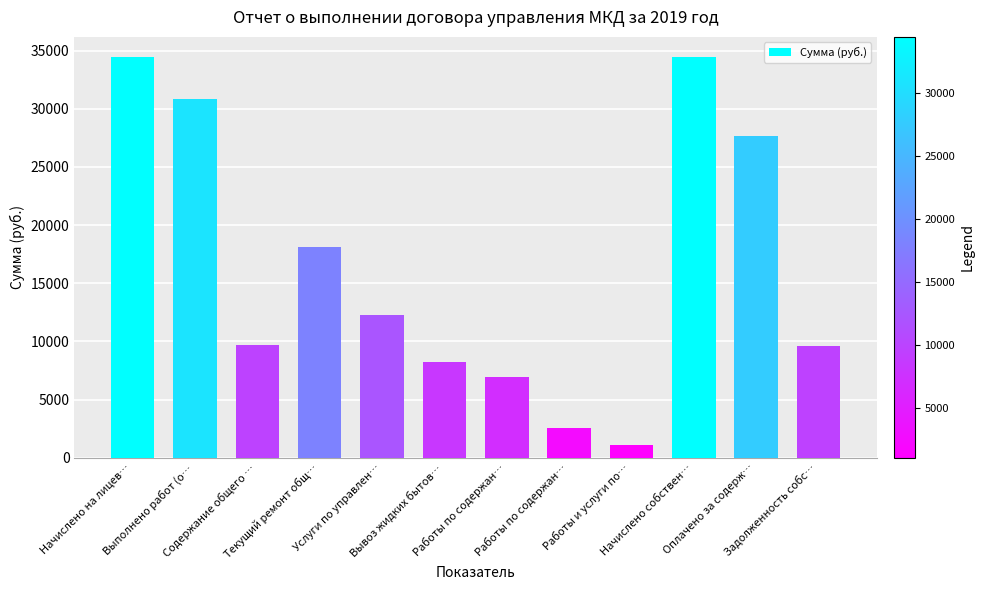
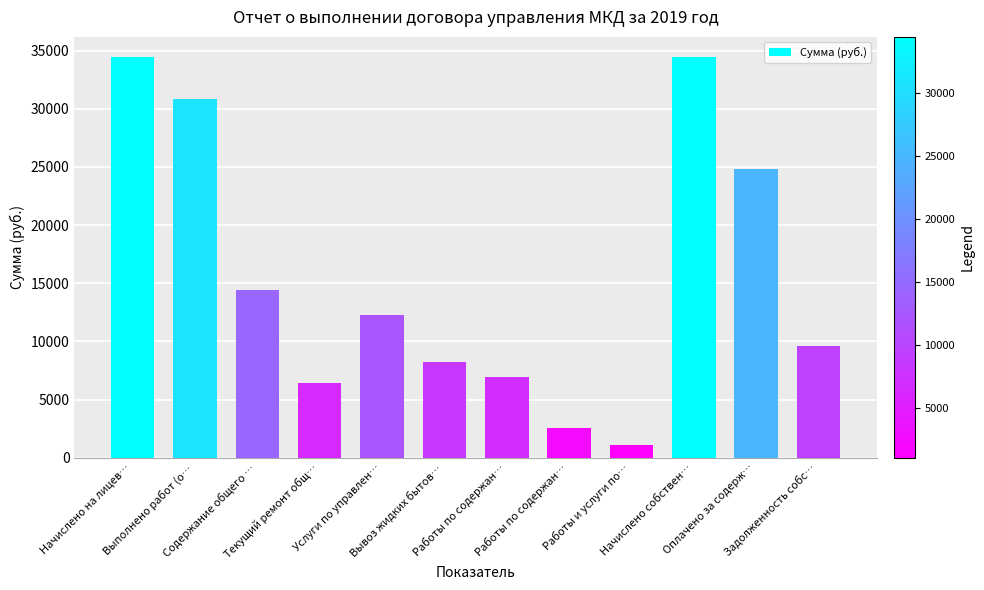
  {
    "Начислено на лицев…": 34400,
    "Выполнено работ (о…": 30800,
-   "Содержание общего …": 9700,
-   "Текущий ремонт общ…": 18100,
+   "Содержание общего …": 14400,
+   "Текущий ремонт общ…": 6400,
    "Услуги по управлен…": 12300,
    "Вывоз жидких бытов…": 8200,
    "Работы и услуги по…": 1100,
    "Начислено собствен…": 34400,
-   "Оплачено за содерж…": 27700,
+   "Оплачено за содерж…": 24800,
    "Задолженность собс…": 9600
  }
